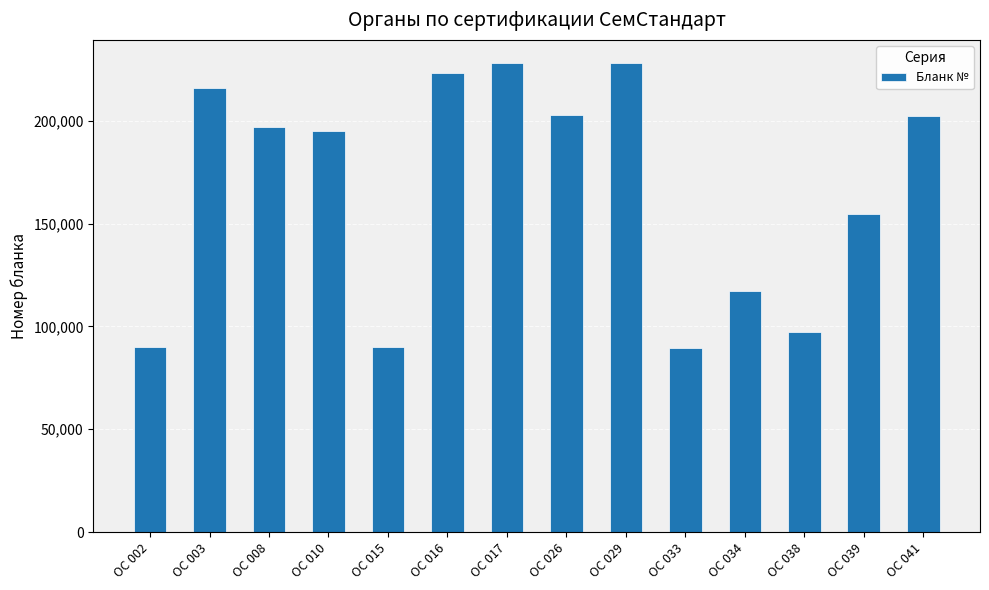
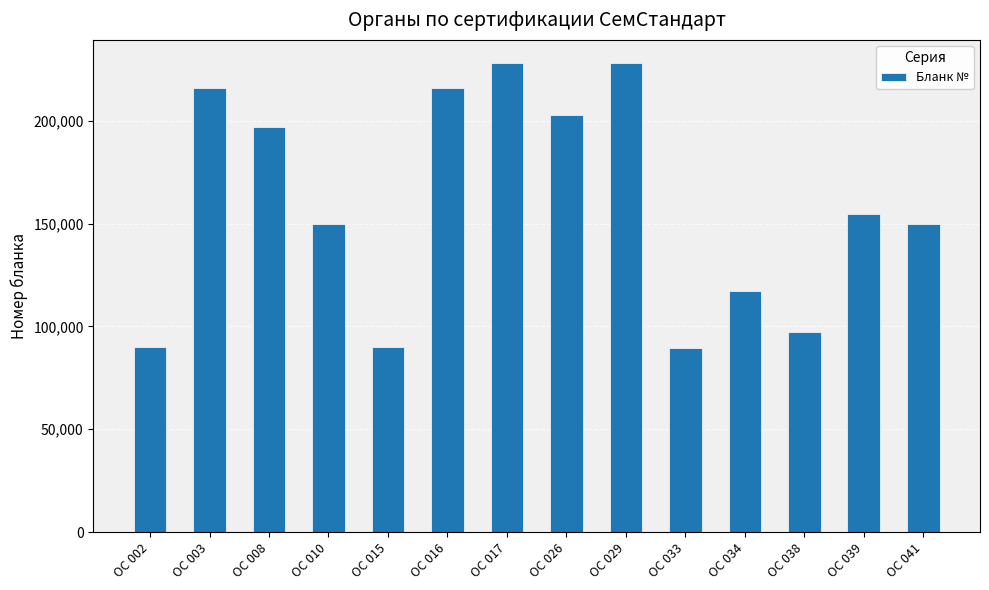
  {
    "ОС 002": "90,000",
    "ОС 003": "216,000",
    "ОС 008": "197,000",
-   "ОС 010": "195,000",
+   "ОС 010": "150,000",
    "ОС 015": "90,000",
-   "ОС 016": "223,000",
+   "ОС 016": "216,000",
    "ОС 017": "228,000",
    "ОС 026": "203,000",
    "ОС 029": "228,000",
    "ОС 033": "90,000",
    "ОС 034": "117,000",
    "ОС 038": "97,000",
    "ОС 039": "155,000",
-   "ОС 041": "202,000"
+   "ОС 041": "150,000"
  }
